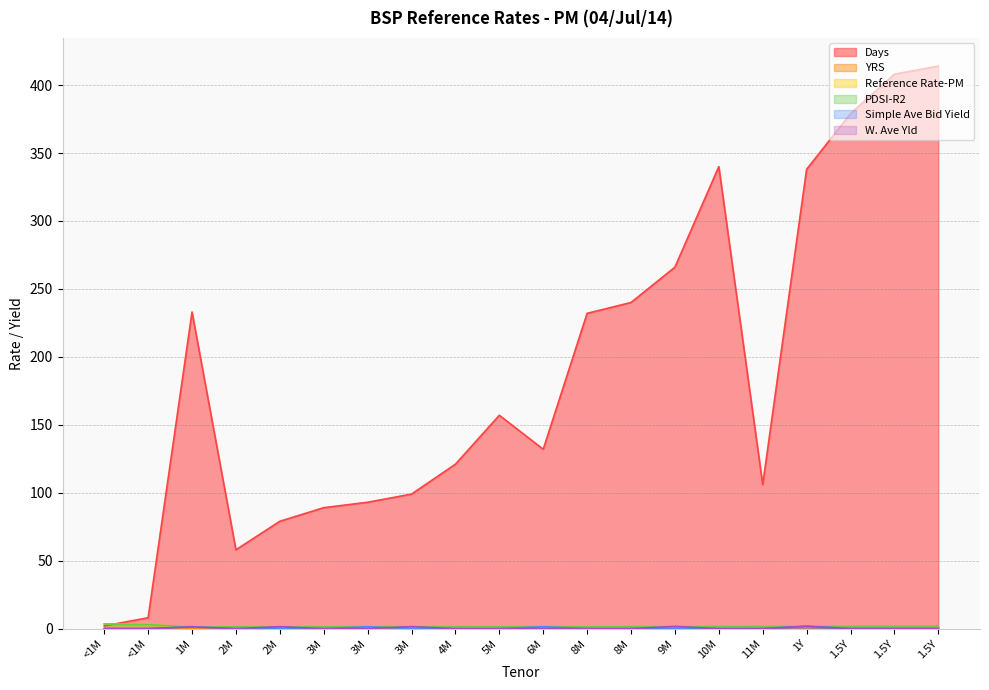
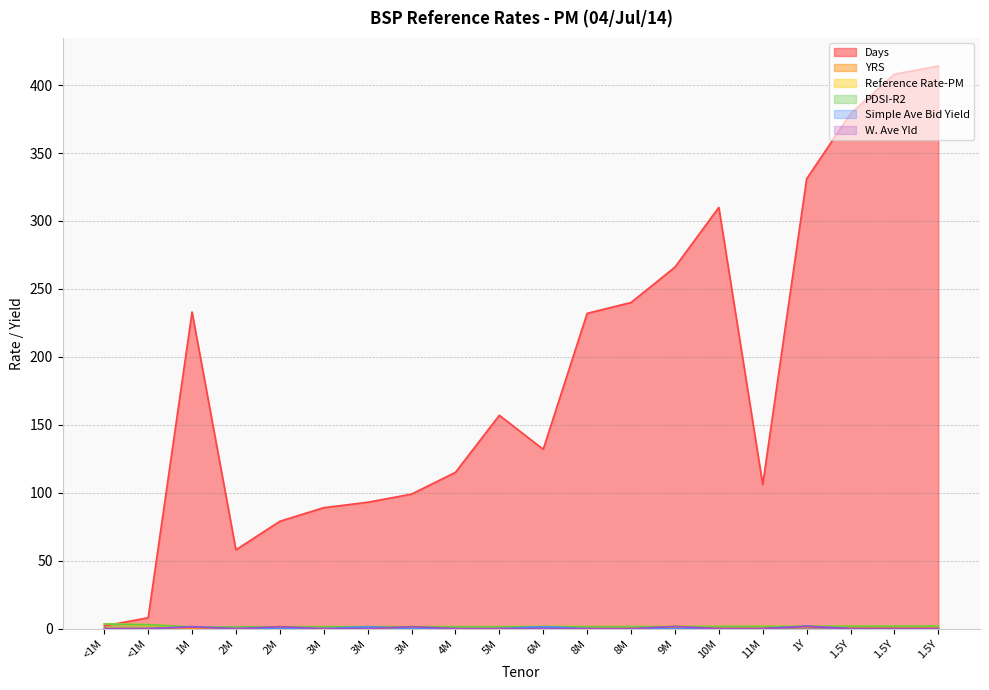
  {
    "Days": {
      "1M": 233,
-     "4M": 121,
+     "4M": 115,
      "5M": 157,
      "6M": 132,
      "9M": 266,
-     "10M": 340,
+     "10M": 310,
      "11M": 106,
-     "1Y": 338
+     "1Y": 331
    }
  }
